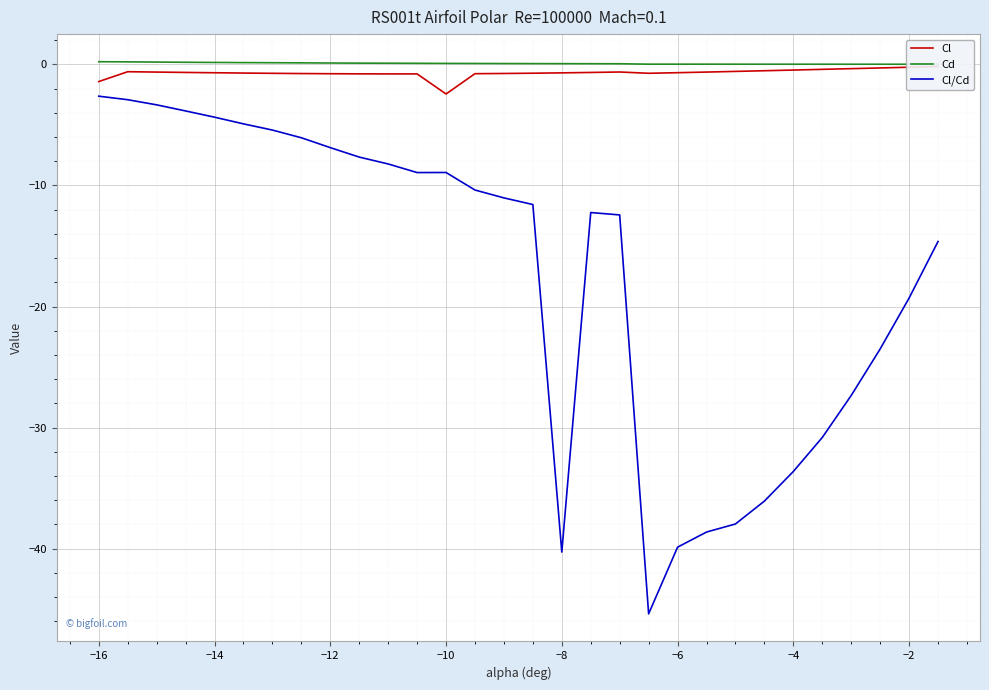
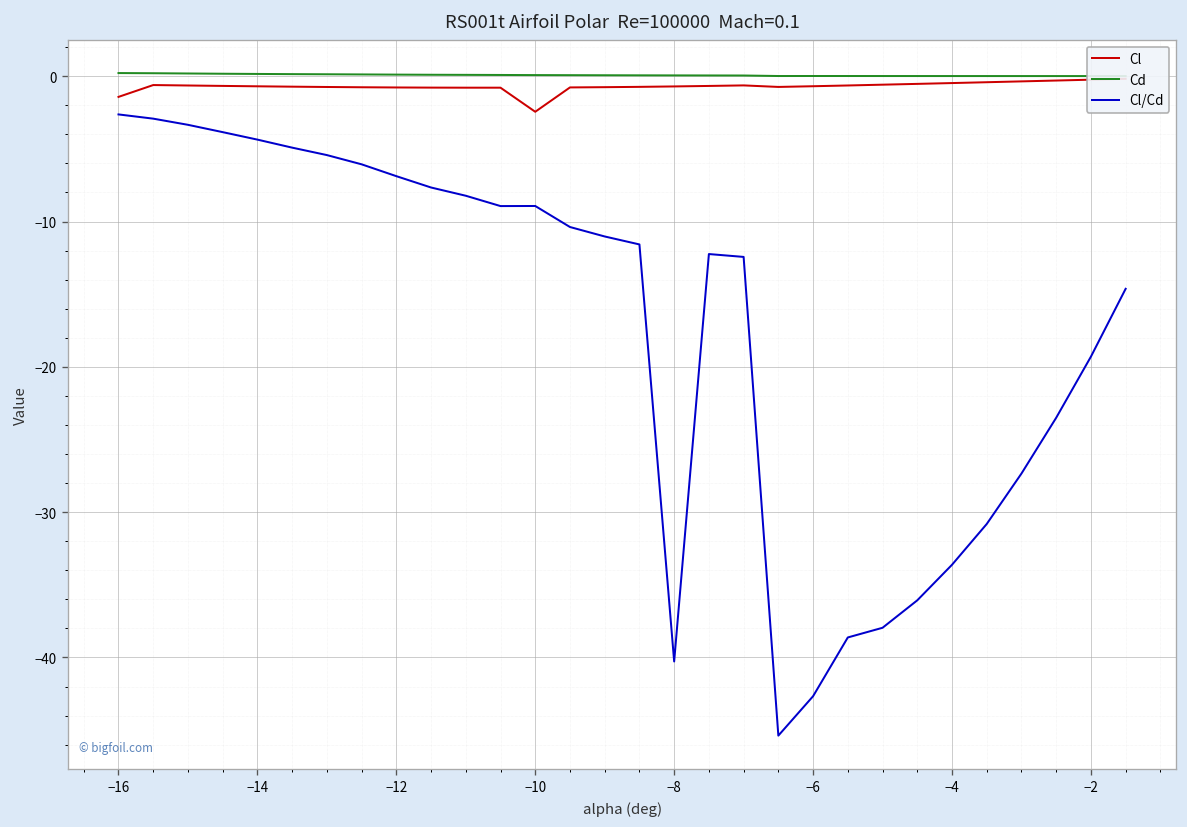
  {
    "Cl": {
      "−16": -1.4,
      "−14": -0.7,
      "−12": -0.8,
      "−10": -2.4,
      "−8": -0.7,
      "−6": -0.7,
      "−4": -0.5
    },
    "Cd": {
      "−16": 0.2,
      "−14": 0.2,
      "−12": 0.1,
      "−10": 0.1,
      "−8": 0.1,
      "−6": 0.0,
      "−4": 0.0
    },
    "Cl/Cd": {
      "−16": -2.6,
      "−14": -4.4,
      "−12": -6.9,
      "−10": -8.9,
      "−8": -40.3,
-     "−6": -39.9,
+     "−6": -42.7,
      "−4": -33.6,
      "−2": -19.3
    }
  }
